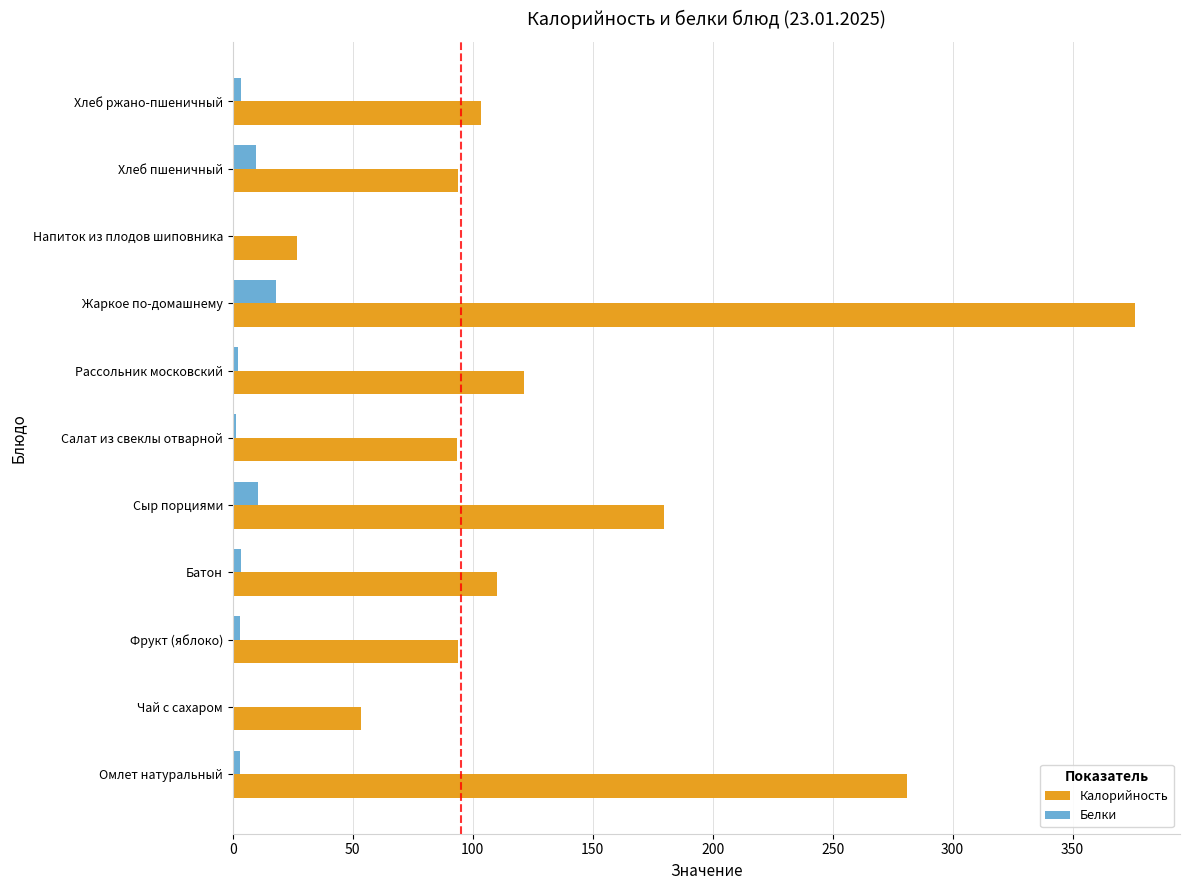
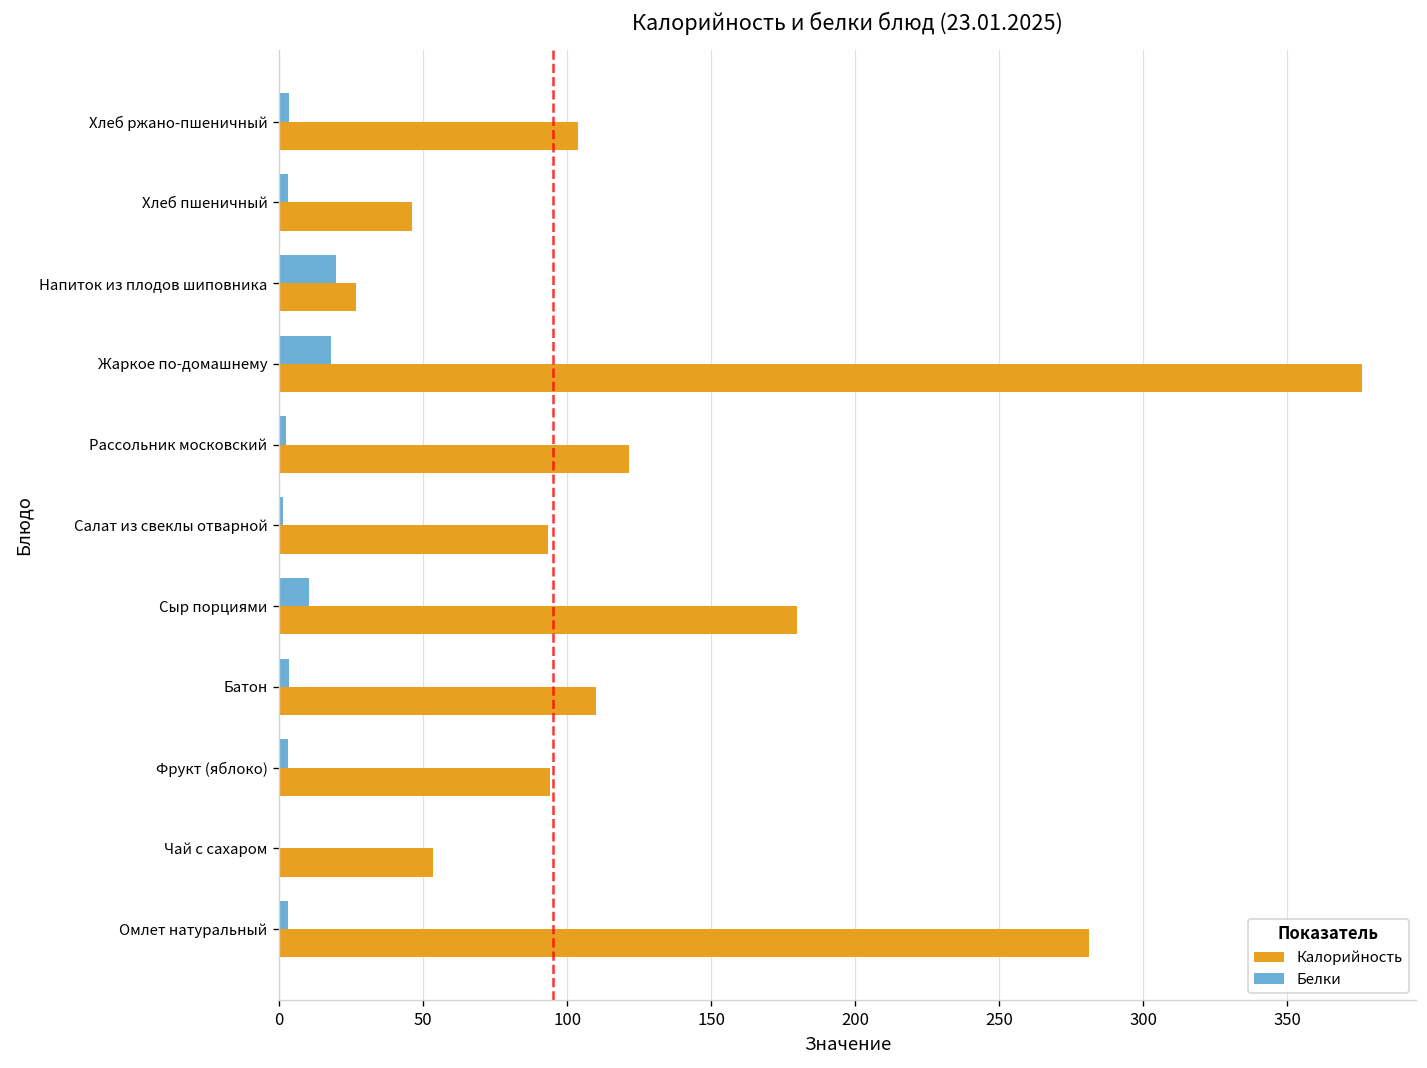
  {
    "Калорийность": {
      "Хлеб ржано-пшеничный": 104,
-     "Хлеб пшеничный": 94,
+     "Хлеб пшеничный": 46,
      "Напиток из плодов шиповника": 27,
      "Жаркое по-домашнему": 376,
      "Рассольник московский": 121,
      "Салат из свеклы отварной": 93,
      "Сыр порциями": 180,
      "Батон": 110,
      "Фрукт (яблоко)": 94,
      "Чай с сахаром": 53,
      "Омлет натуральный": 281
    },
    "Белки": {
      "Хлеб ржано-пшеничный": 3,
-     "Хлеб пшеничный": 10,
-     "Напиток из плодов шиповника": 0,
+     "Хлеб пшеничный": 3,
+     "Напиток из плодов шиповника": 20,
      "Жаркое по-домашнему": 18,
      "Рассольник московский": 2,
      "Салат из свеклы отварной": 1,
      "Сыр порциями": 10,
      "Батон": 4,
      "Фрукт (яблоко)": 3,
      "Омлет натуральный": 3
    }
  }
